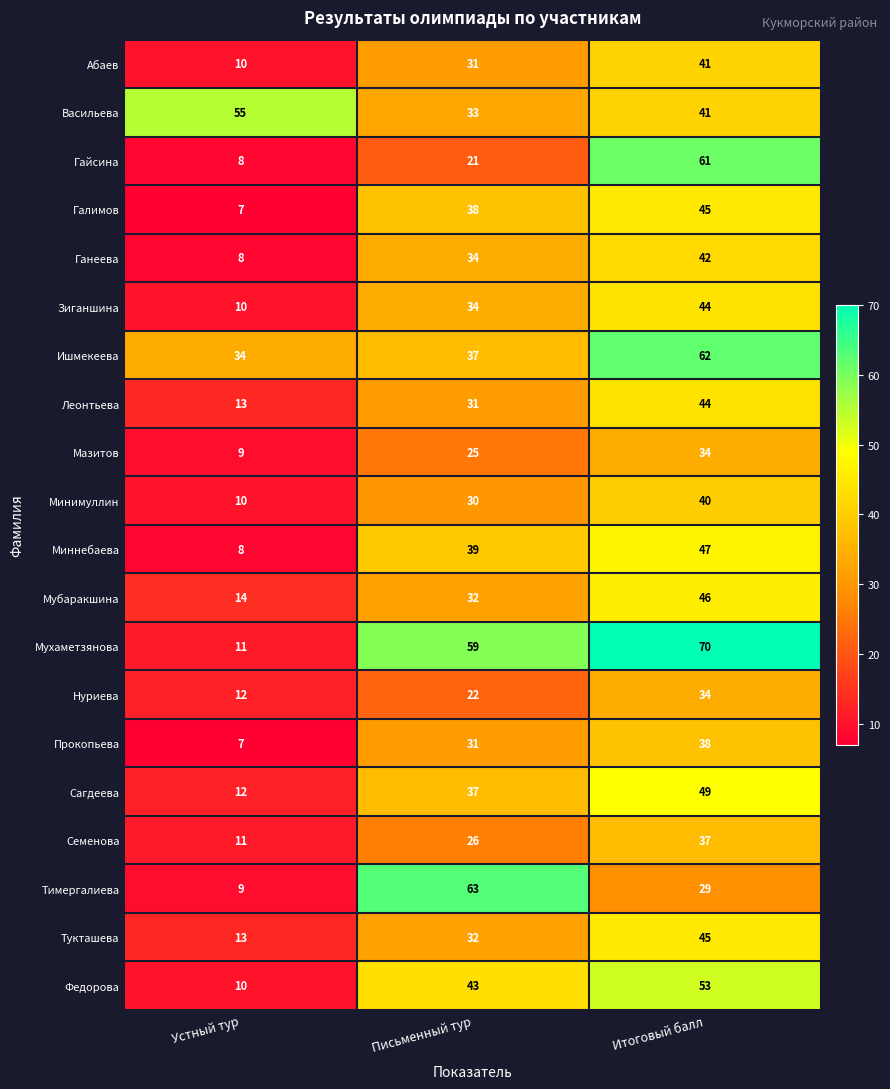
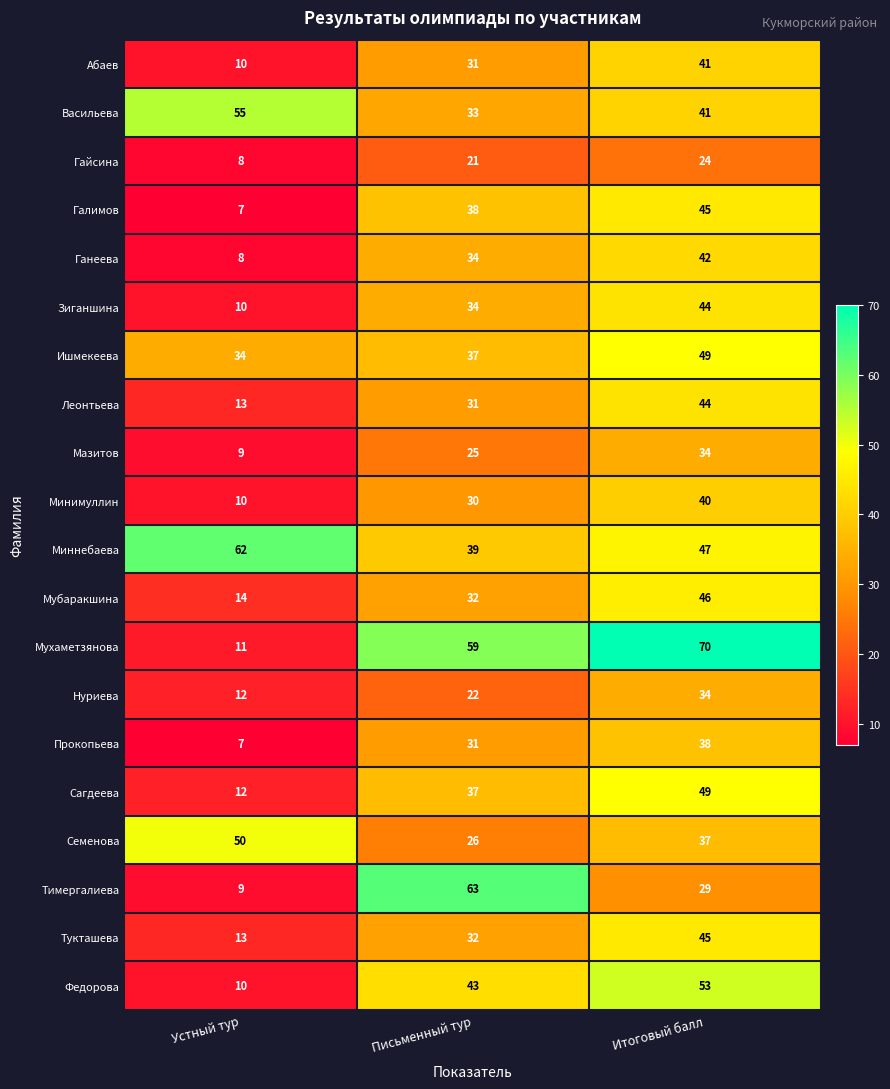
  {
    "Абаев": {
      "Устный тур": 10,
      "Письменный тур": 31,
      "Итоговый балл": 41
    },
    "Васильева": {
      "Устный тур": 55,
      "Письменный тур": 33,
      "Итоговый балл": 41
    },
    "Гайсина": {
      "Устный тур": 8,
      "Письменный тур": 21,
-     "Итоговый балл": 61
+     "Итоговый балл": 24
    },
    "Галимов": {
      "Устный тур": 7,
      "Письменный тур": 38,
      "Итоговый балл": 45
    },
    "Ганеева": {
      "Устный тур": 8,
      "Письменный тур": 34,
      "Итоговый балл": 42
    },
    "Зиганшина": {
      "Устный тур": 10,
      "Письменный тур": 34,
      "Итоговый балл": 44
    },
    "Ишмекеева": {
      "Устный тур": 34,
      "Письменный тур": 37,
-     "Итоговый балл": 62
+     "Итоговый балл": 49
    },
    "Леонтьева": {
      "Устный тур": 13,
      "Письменный тур": 31,
      "Итоговый балл": 44
    },
    "Мазитов": {
      "Устный тур": 9,
      "Письменный тур": 25,
      "Итоговый балл": 34
    },
    "Минимуллин": {
      "Устный тур": 10,
      "Письменный тур": 30,
      "Итоговый балл": 40
    },
    "Миннебаева": {
-     "Устный тур": 8,
+     "Устный тур": 62,
      "Письменный тур": 39,
      "Итоговый балл": 47
    },
    "Мубаракшина": {
      "Устный тур": 14,
      "Письменный тур": 32,
      "Итоговый балл": 46
    },
    "Мухаметзянова": {
      "Устный тур": 11,
      "Письменный тур": 59,
      "Итоговый балл": 70
    },
    "Нуриева": {
      "Устный тур": 12,
      "Письменный тур": 22,
      "Итоговый балл": 34
    },
    "Прокопьева": {
      "Устный тур": 7,
      "Письменный тур": 31,
      "Итоговый балл": 38
    },
    "Сагдеева": {
      "Устный тур": 12,
      "Письменный тур": 37,
      "Итоговый балл": 49
    },
    "Семенова": {
-     "Устный тур": 11,
+     "Устный тур": 50,
      "Письменный тур": 26,
      "Итоговый балл": 37
    },
    "Тимергалиева": {
      "Устный тур": 9,
      "Письменный тур": 63,
      "Итоговый балл": 29
    },
    "Тукташева": {
      "Устный тур": 13,
      "Письменный тур": 32,
      "Итоговый балл": 45
    },
    "Федорова": {
      "Устный тур": 10,
      "Письменный тур": 43,
      "Итоговый балл": 53
    }
  }
